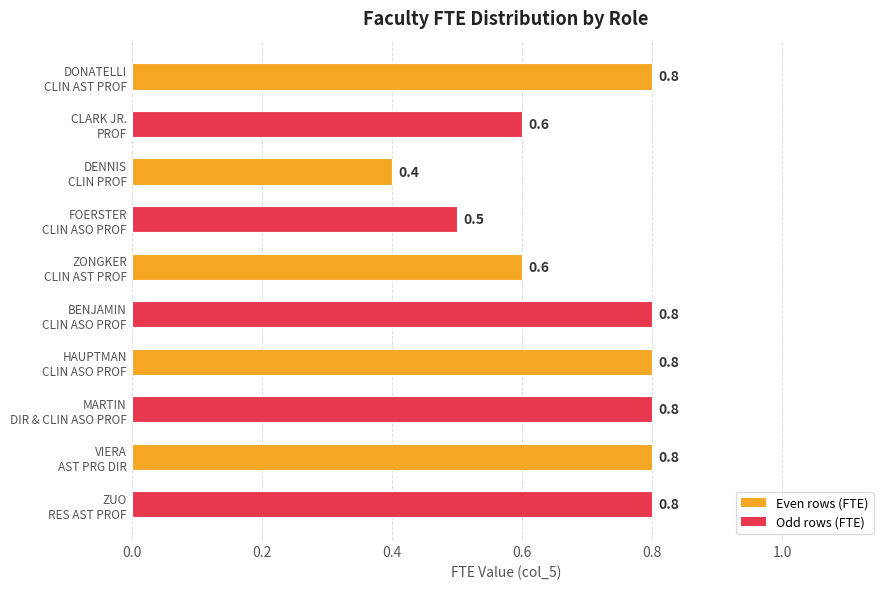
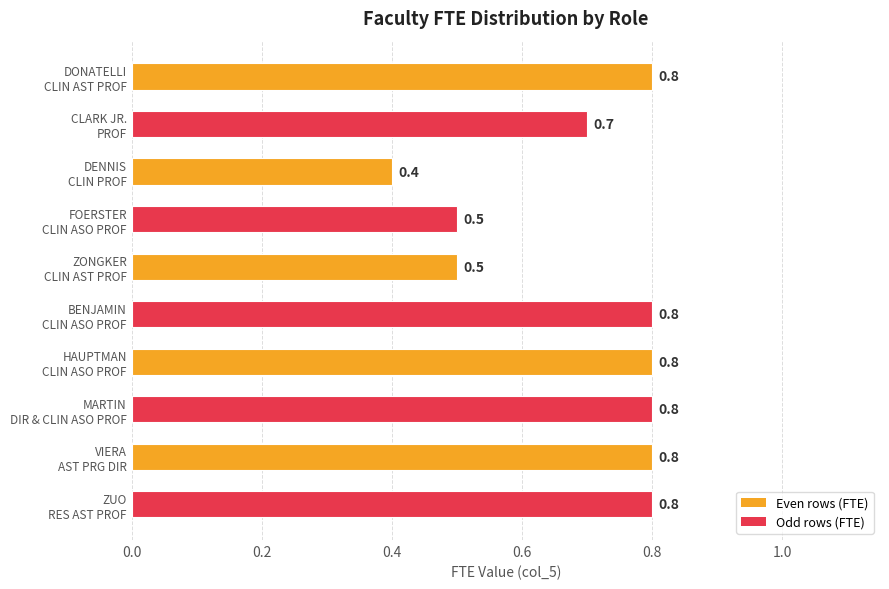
  {
    "DONATELLI CLIN AST PROF": 0.8,
-   "CLARK JR. PROF": 0.6,
+   "CLARK JR. PROF": 0.7,
    "DENNIS CLIN PROF": 0.4,
    "FOERSTER CLIN ASO PROF": 0.5,
-   "ZONGKER CLIN AST PROF": 0.6,
+   "ZONGKER CLIN AST PROF": 0.5,
    "BENJAMIN CLIN ASO PROF": 0.8,
    "HAUPTMAN CLIN ASO PROF": 0.8,
    "MARTIN DIR & CLIN ASO PROF": 0.8,
    "VIERA AST PRG DIR": 0.8,
    "ZUO RES AST PROF": 0.8
  }
